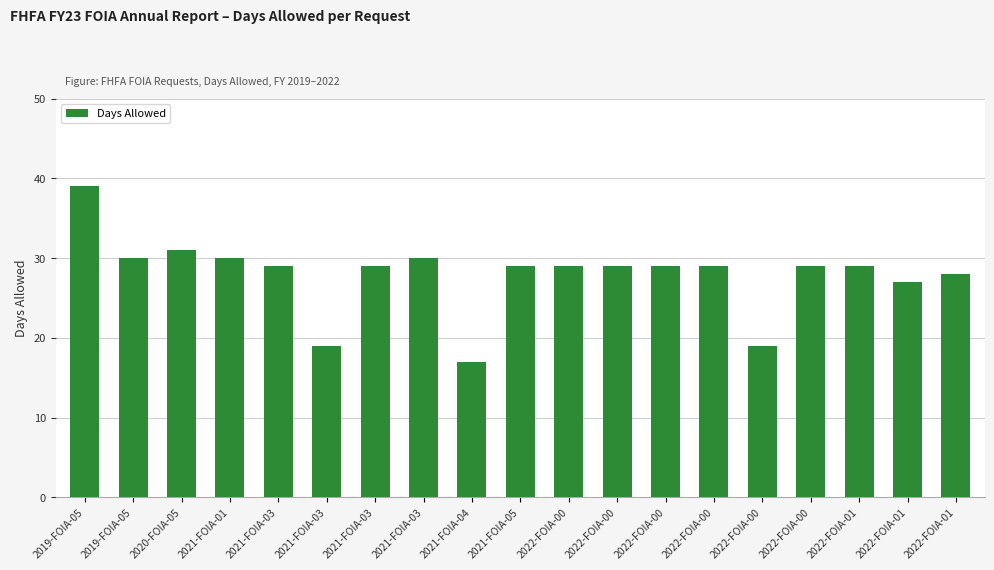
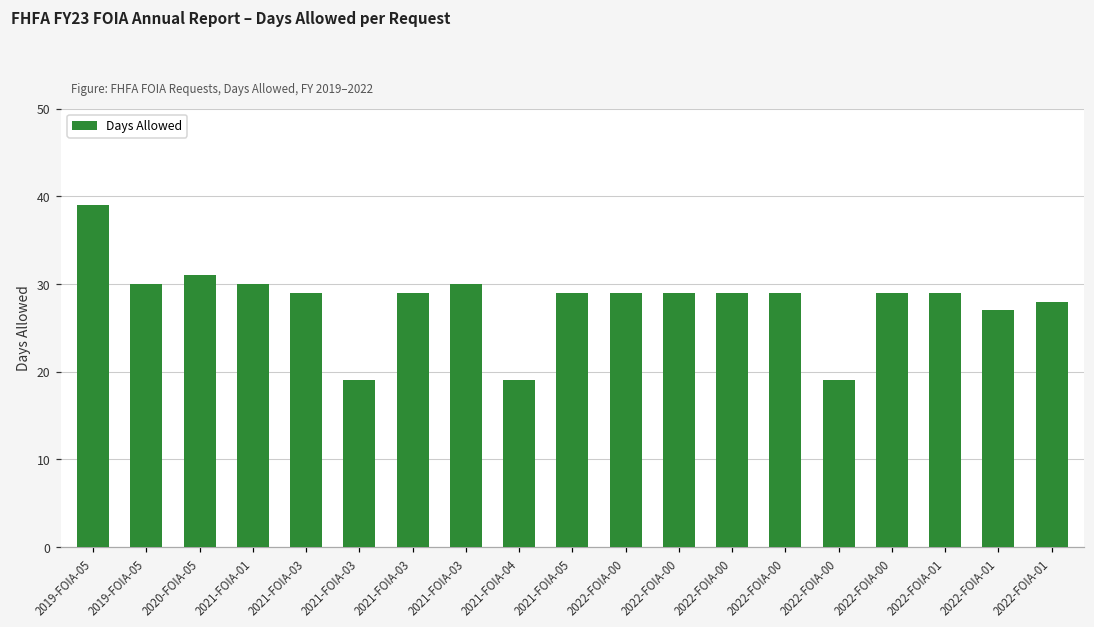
  {
    "2020-FOIA-05": 31,
    "2021-FOIA-01": 30,
-   "2021-FOIA-04": 17,
+   "2021-FOIA-04": 19,
    "2021-FOIA-05": 29
  }
